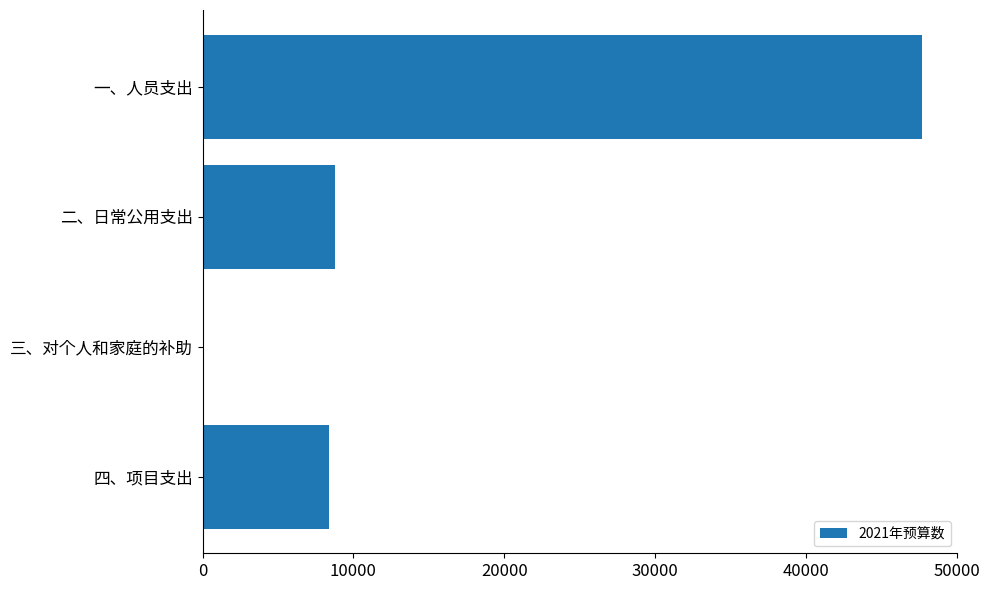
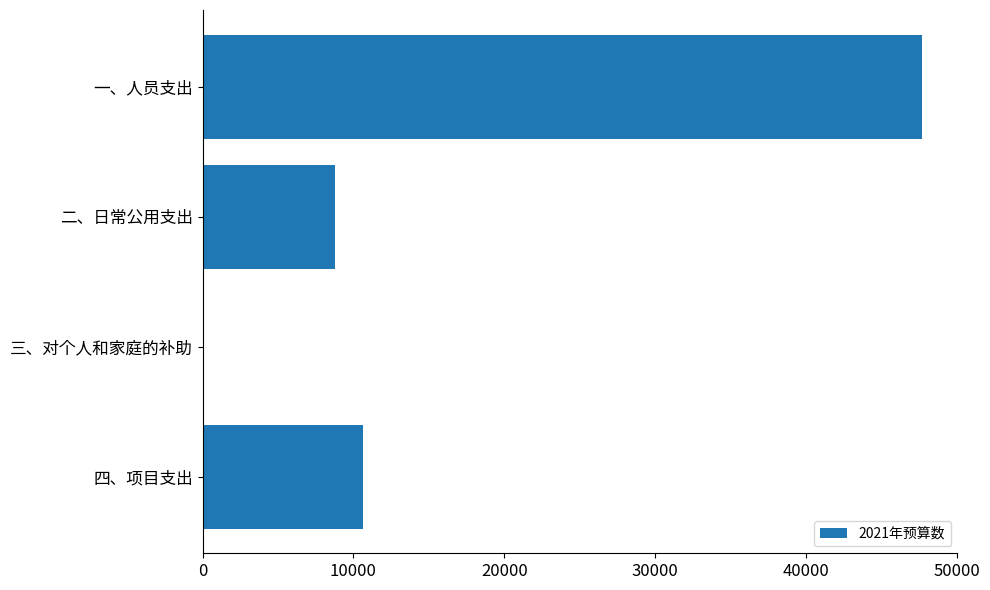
  {
    "一、人员支出": 47700,
    "二、日常公用支出": 8800,
-   "四、项目支出": 8400
+   "四、项目支出": 10600
  }
